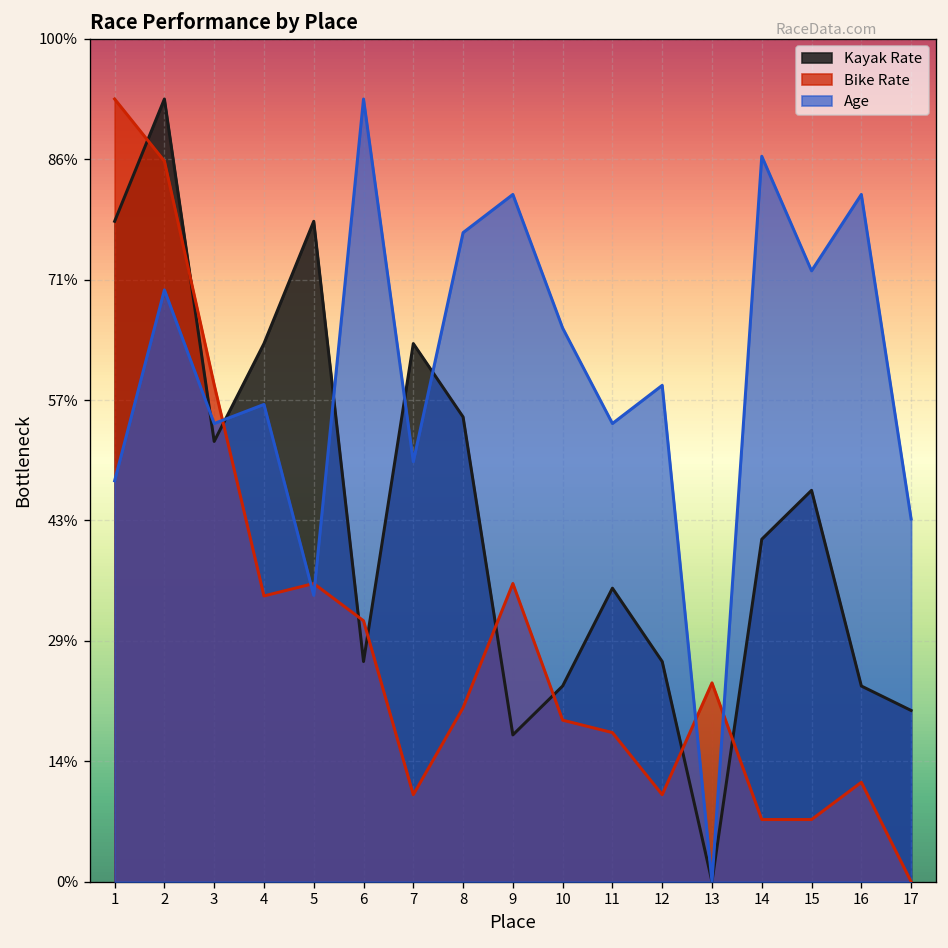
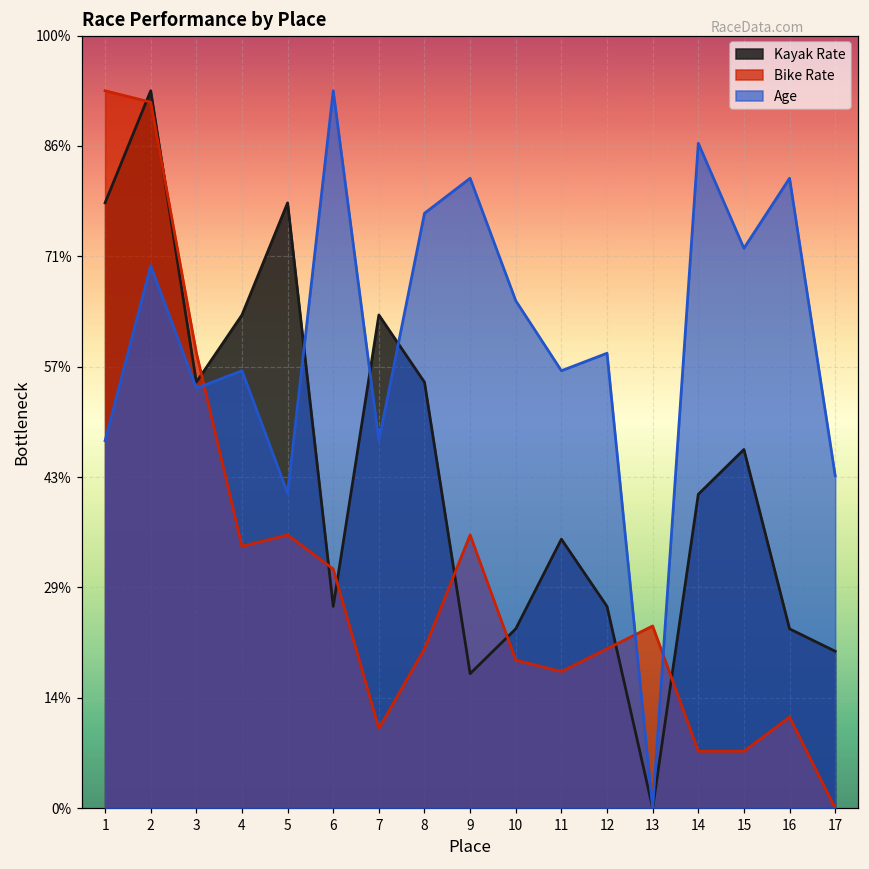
  {
    "Kayak Rate": {
      "1": "78%",
      "2": "93%",
-     "3": "52%",
+     "3": "55%",
      "4": "64%",
      "5": "78%",
      "6": "26%",
      "7": "64%",
      "8": "55%",
      "9": "17%",
      "10": "23%",
      "11": "35%",
      "12": "26%",
      "14": "41%",
      "15": "46%",
      "16": "23%",
      "17": "20%"
    },
    "Bike Rate": {
      "1": "93%",
-     "2": "85%",
+     "2": "91%",
      "3": "59%",
      "4": "34%",
      "5": "35%",
      "6": "31%",
      "7": "10%",
      "8": "21%",
      "9": "35%",
      "10": "19%",
      "11": "18%",
-     "12": "10%",
+     "12": "21%",
      "13": "24%",
      "14": "7%",
      "15": "7%",
      "16": "12%",
      "17": "0%"
    },
    "Age": {
      "1": "48%",
      "2": "70%",
      "3": "54%",
      "4": "57%",
-     "5": "34%",
+     "5": "41%",
      "6": "93%",
-     "7": "50%",
+     "7": "48%",
      "8": "77%",
      "9": "82%",
      "10": "66%",
-     "11": "54%",
+     "11": "57%",
      "12": "59%",
      "14": "86%",
      "15": "72%",
      "16": "82%",
      "17": "43%"
    }
  }
